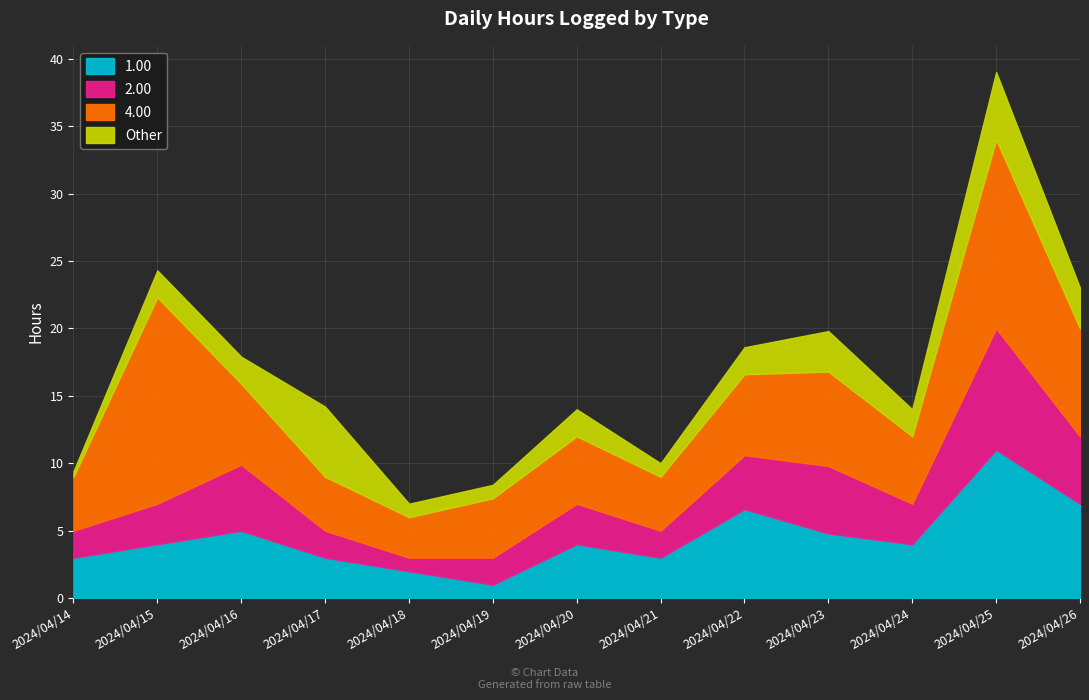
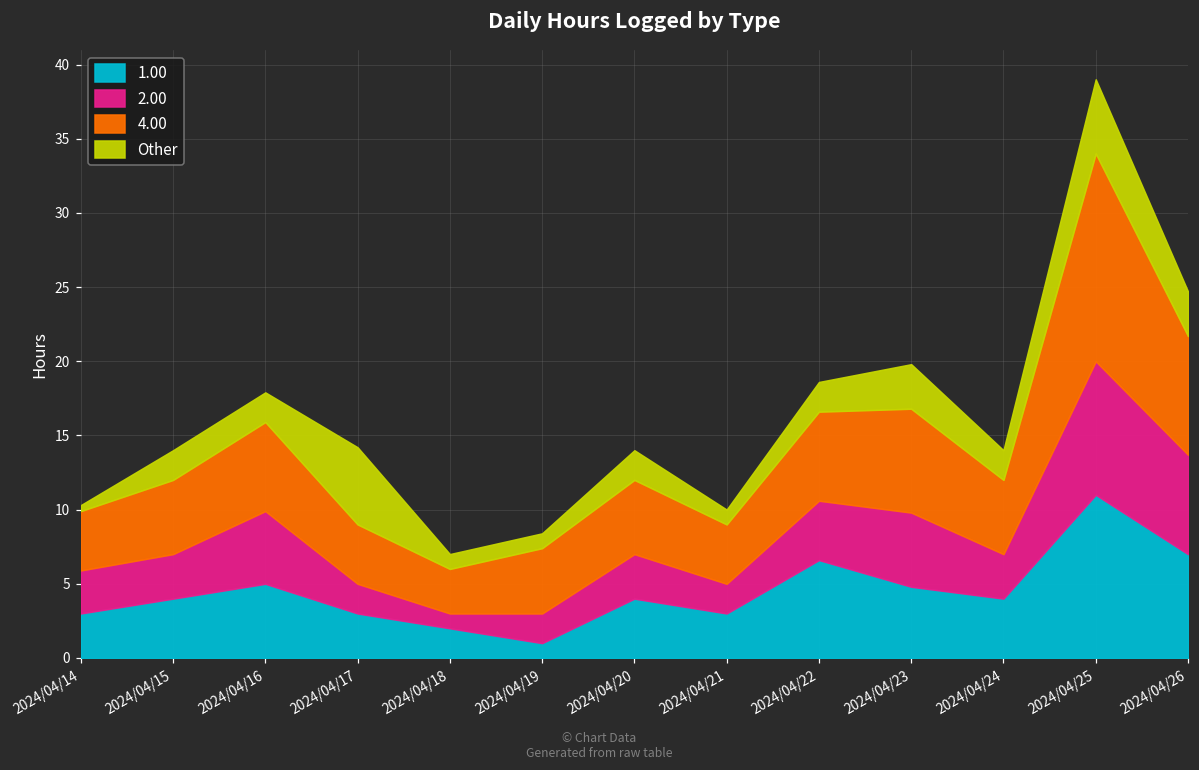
  {
    "1.00": {
      "2024/04/14": 3.0,
      "2024/04/15": 4.0,
      "2024/04/16": 5.0,
      "2024/04/17": 3.0,
      "2024/04/18": 2.0,
      "2024/04/19": 1.0,
      "2024/04/20": 4.0,
      "2024/04/21": 3.0,
      "2024/04/22": 6.6,
      "2024/04/23": 4.8,
      "2024/04/24": 4.0,
      "2024/04/25": 11.0,
      "2024/04/26": 7.0
    },
    "2.00": {
-     "2024/04/14": 2.0,
+     "2024/04/14": 2.9,
      "2024/04/15": 3.0,
      "2024/04/16": 4.9,
      "2024/04/17": 2.0,
      "2024/04/18": 1.0,
      "2024/04/19": 2.0,
      "2024/04/20": 3.0,
      "2024/04/21": 2.0,
      "2024/04/22": 4.0,
      "2024/04/23": 5.0,
      "2024/04/24": 3.0,
      "2024/04/25": 9.0,
-     "2024/04/26": 5.0
+     "2024/04/26": 6.7
    },
    "4.00": {
      "2024/04/14": 4.0,
-     "2024/04/15": 15.3,
+     "2024/04/15": 5.0,
      "2024/04/16": 6.0,
      "2024/04/17": 4.0,
      "2024/04/18": 3.0,
      "2024/04/19": 4.4,
      "2024/04/20": 5.0,
      "2024/04/21": 4.0,
      "2024/04/22": 6.0,
      "2024/04/23": 7.0,
      "2024/04/24": 5.0,
      "2024/04/25": 14.0,
      "2024/04/26": 8.0
    },
    "Other": {
      "2024/04/14": 0.4,
      "2024/04/15": 2.0,
      "2024/04/16": 2.0,
      "2024/04/17": 5.2,
      "2024/04/18": 1.0,
      "2024/04/19": 1.0,
      "2024/04/20": 2.0,
      "2024/04/21": 1.0,
      "2024/04/22": 2.0,
      "2024/04/23": 3.0,
      "2024/04/24": 2.0,
      "2024/04/25": 5.0,
      "2024/04/26": 3.0
    }
  }
